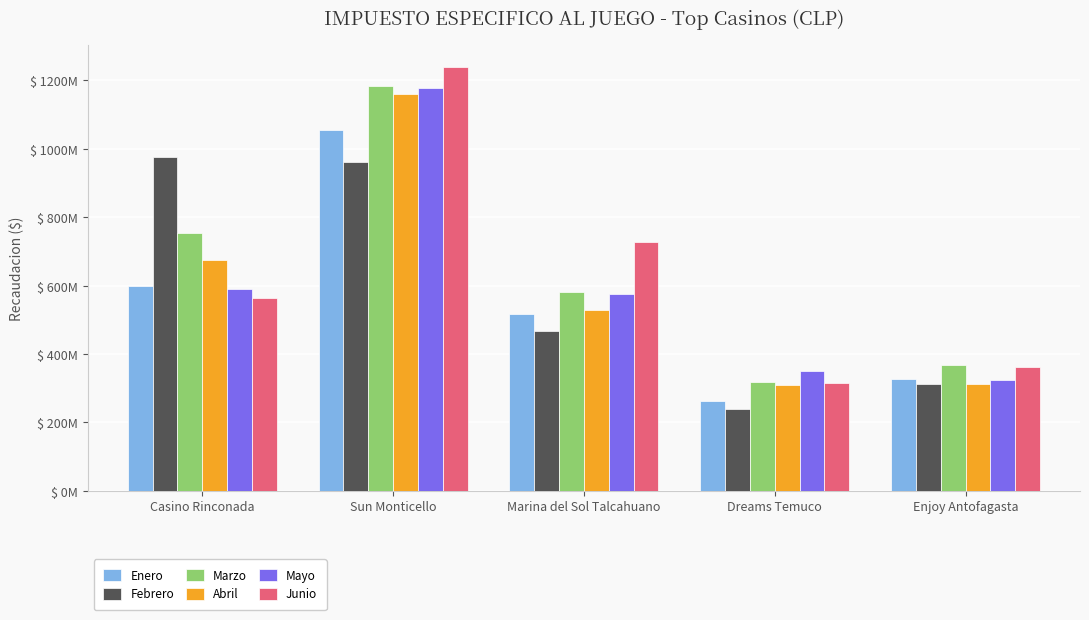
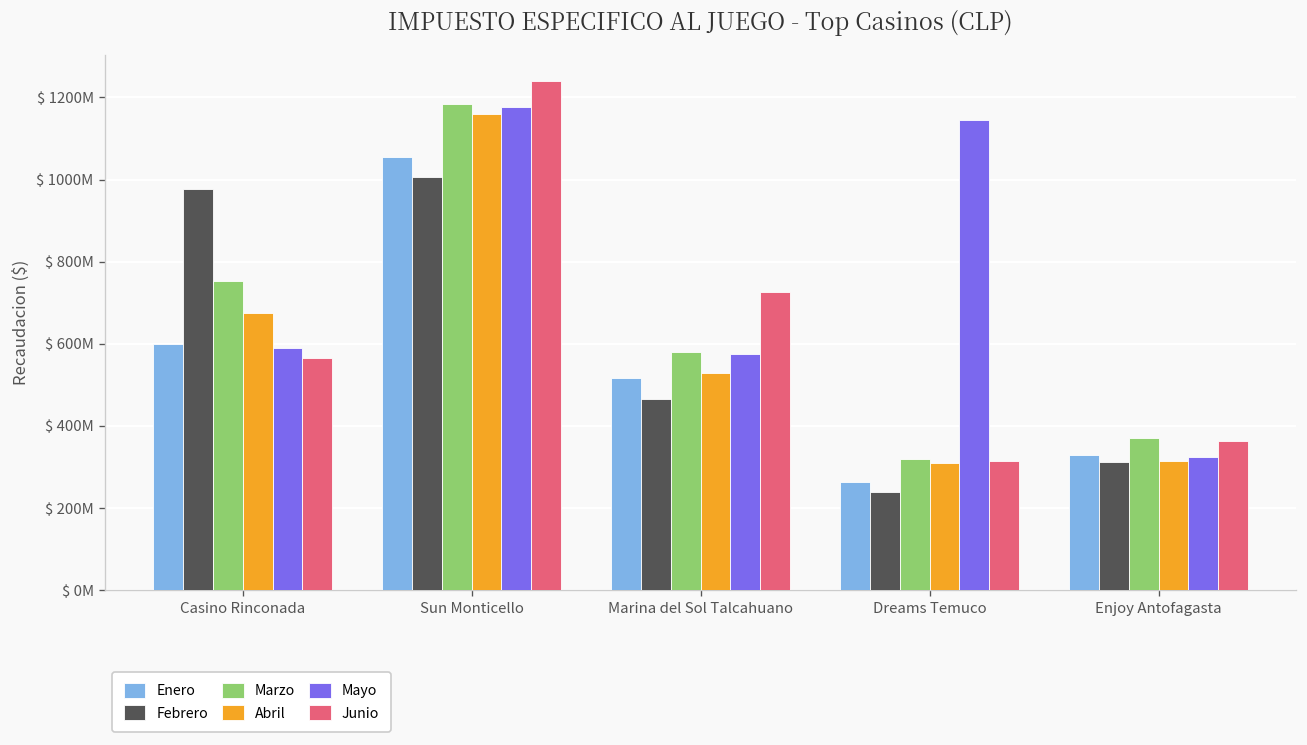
  {
    "Enero": {
      "Casino Rinconada": "$ 600000000",
      "Sun Monticello": "$ 1060000000",
      "Marina del Sol Talcahuano": "$ 520000000",
      "Dreams Temuco": "$ 260000000",
      "Enjoy Antofagasta": "$ 330000000"
    },
    "Febrero": {
      "Casino Rinconada": "$ 980000000",
-     "Sun Monticello": "$ 960000000",
+     "Sun Monticello": "$ 1010000000",
      "Marina del Sol Talcahuano": "$ 470000000",
      "Dreams Temuco": "$ 240000000",
      "Enjoy Antofagasta": "$ 310000000"
    },
    "Marzo": {
      "Casino Rinconada": "$ 750000000",
      "Sun Monticello": "$ 1180000000",
      "Marina del Sol Talcahuano": "$ 580000000",
      "Dreams Temuco": "$ 320000000",
      "Enjoy Antofagasta": "$ 370000000"
    },
    "Abril": {
      "Casino Rinconada": "$ 680000000",
      "Sun Monticello": "$ 1160000000",
      "Marina del Sol Talcahuano": "$ 530000000",
      "Dreams Temuco": "$ 310000000",
      "Enjoy Antofagasta": "$ 310000000"
    },
    "Mayo": {
      "Casino Rinconada": "$ 590000000",
      "Sun Monticello": "$ 1180000000",
      "Marina del Sol Talcahuano": "$ 580000000",
-     "Dreams Temuco": "$ 350000000",
+     "Dreams Temuco": "$ 1140000000",
      "Enjoy Antofagasta": "$ 320000000"
    },
    "Junio": {
      "Casino Rinconada": "$ 560000000",
      "Sun Monticello": "$ 1240000000",
      "Marina del Sol Talcahuano": "$ 730000000",
      "Dreams Temuco": "$ 310000000",
      "Enjoy Antofagasta": "$ 360000000"
    }
  }
